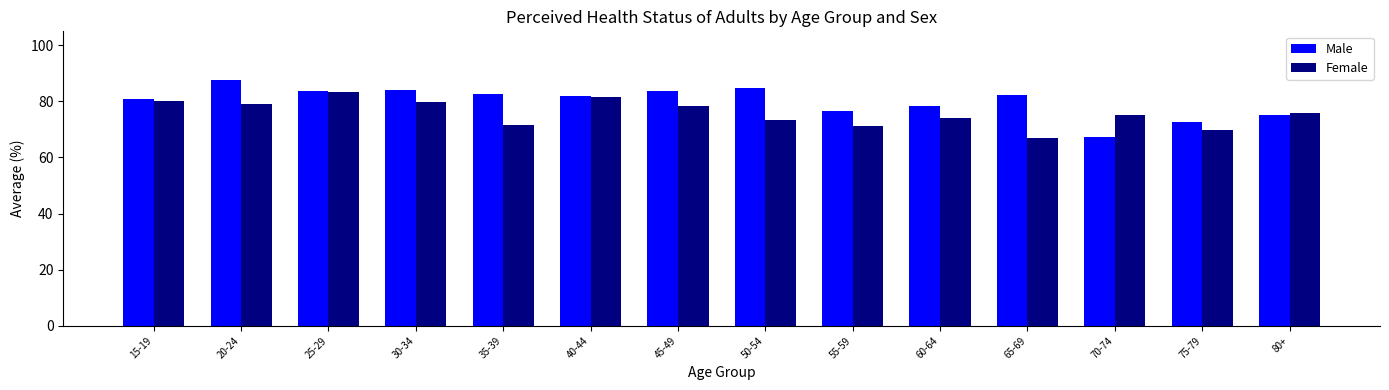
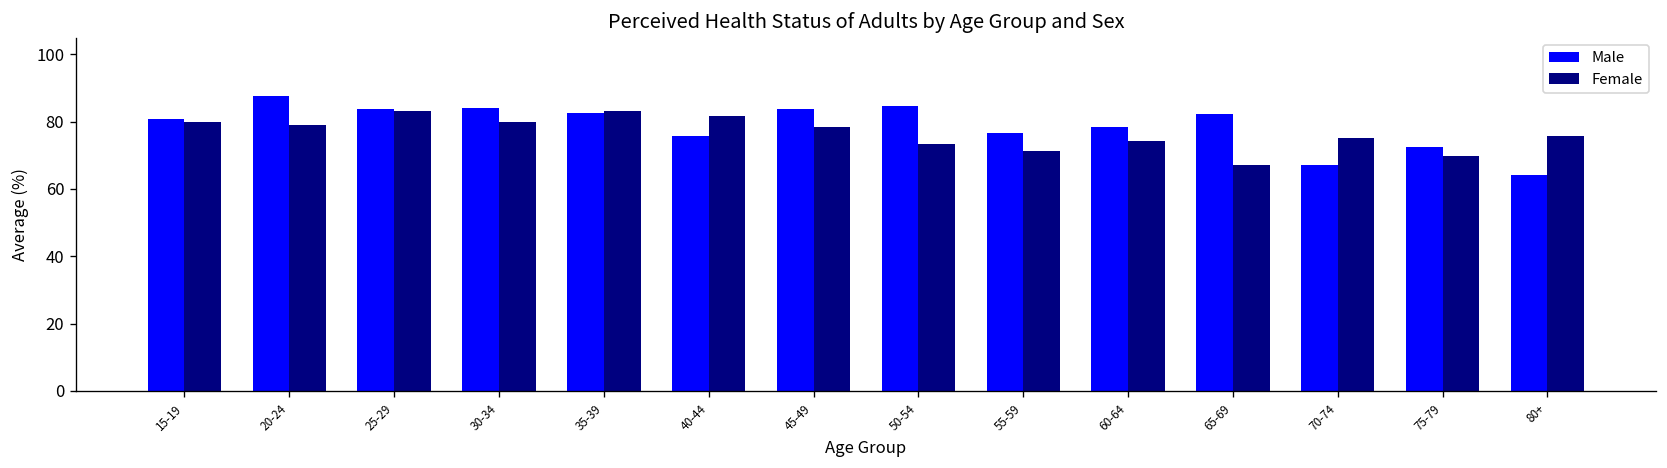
  {
    "Male": {
      "15-19": 81,
      "20-24": 88,
      "25-29": 84,
      "30-34": 84,
      "35-39": 83,
-     "40-44": 82,
+     "40-44": 76,
      "45-49": 84,
      "50-54": 85,
      "55-59": 77,
      "60-64": 78,
      "65-69": 82,
      "70-74": 67,
      "75-79": 73,
-     "80+": 75
+     "80+": 64
    },
    "Female": {
      "15-19": 80,
      "20-24": 79,
      "25-29": 83,
      "30-34": 80,
-     "35-39": 72,
+     "35-39": 83,
      "40-44": 82,
      "45-49": 78,
      "50-54": 73,
      "55-59": 71,
      "60-64": 74,
      "65-69": 67,
      "70-74": 75,
      "75-79": 70,
      "80+": 76
    }
  }
